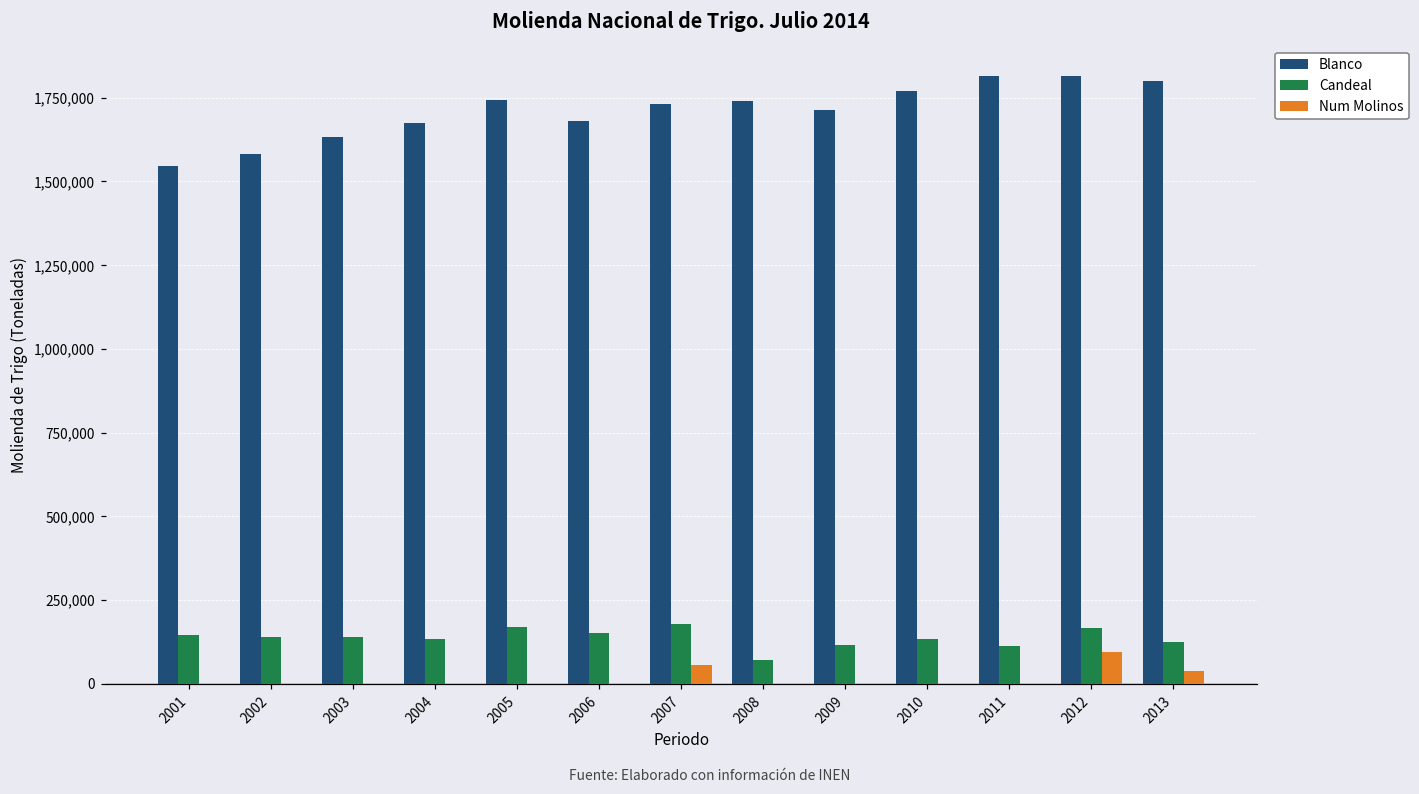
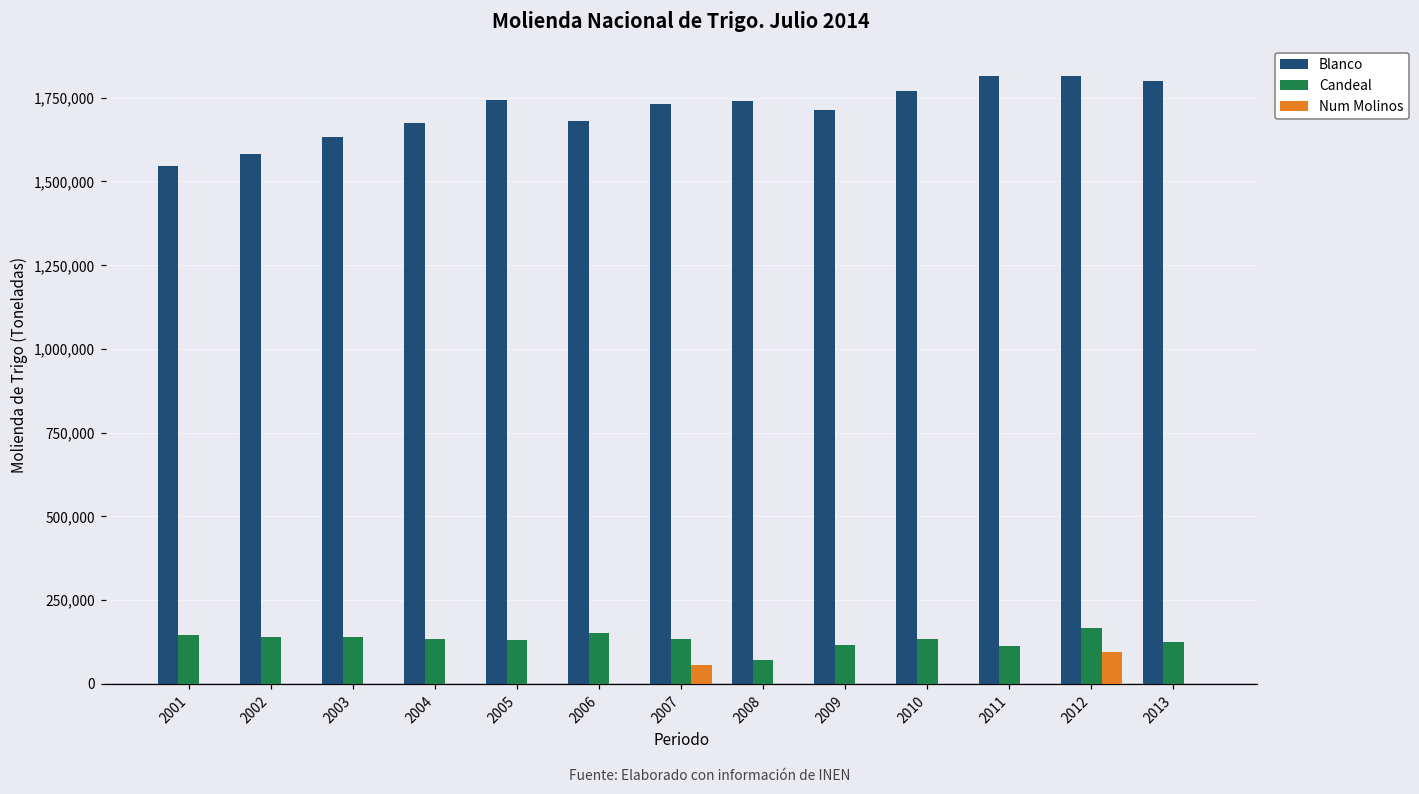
  {
    "Blanco": {
      "2001": "1,550,000",
      "2002": "1,580,000",
      "2003": "1,630,000",
      "2004": "1,670,000",
      "2005": "1,740,000",
      "2006": "1,680,000",
      "2007": "1,730,000",
      "2008": "1,740,000",
      "2009": "1,710,000",
      "2010": "1,770,000",
      "2011": "1,810,000",
      "2012": "1,810,000",
      "2013": "1,800,000"
    },
    "Candeal": {
      "2001": "150,000",
      "2002": "140,000",
      "2003": "140,000",
      "2004": "130,000",
-     "2005": "170,000",
+     "2005": "130,000",
      "2006": "150,000",
-     "2007": "180,000",
+     "2007": "130,000",
      "2008": "70,000",
      "2009": "120,000",
      "2010": "130,000",
      "2011": "110,000",
      "2012": "170,000",
      "2013": "120,000"
    },
    "Num Molinos": {
      "2007": "60,000",
      "2012": "90,000",
-     "2013": "40,000"
+     "2013": "0"
    }
  }
